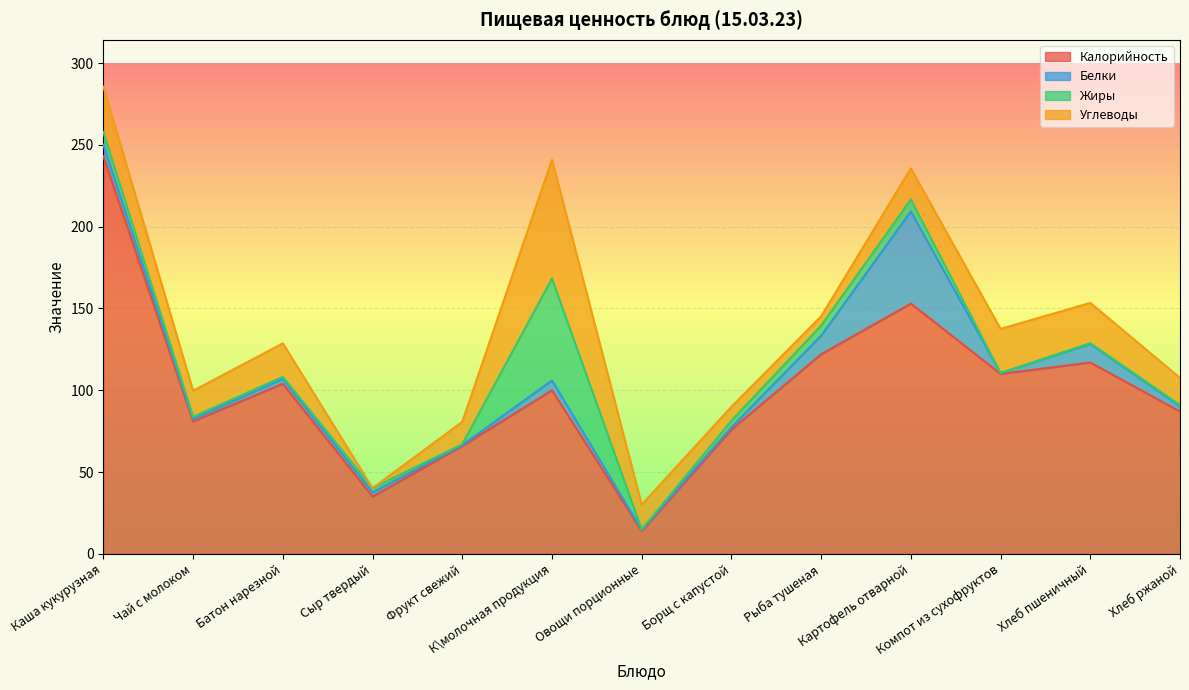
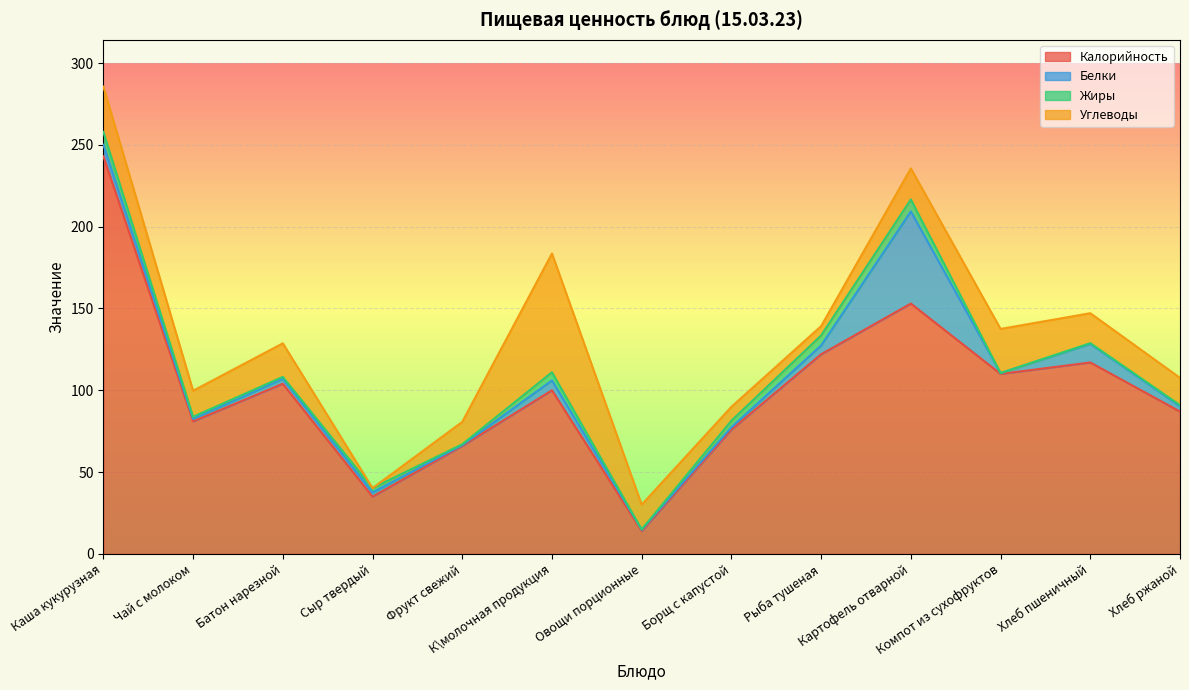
  {
    "Калорийность": {
      "Каша кукурузная": 243,
      "Батон нарезной": 104,
      "Сыр твердый": 35,
      "К\\молочная продукция": 100,
      "Рыба тушеная": 122,
      "Картофель отварной": 153,
      "Хлеб пшеничный": 117,
      "Хлеб ржаной": 87
    },
    "Белки": {
      "Каша кукурузная": 7,
      "Сыр твердый": 3,
      "К\\молочная продукция": 6,
-     "Рыба тушеная": 11,
+     "Рыба тушеная": 5,
      "Картофель отварной": 56
    },
    "Жиры": {
      "Каша кукурузная": 8,
-     "К\\молочная продукция": 62,
+     "К\\молочная продукция": 5,
      "Борщ с капустой": 4,
      "Рыба тушеная": 6,
      "Картофель отварной": 7
    },
    "Углеводы": {
      "Каша кукурузная": 28,
      "Чай с молоком": 16,
      "Батон нарезной": 20,
      "Фрукт свежий": 14,
      "К\\молочная продукция": 73,
      "Овощи порционные": 15,
      "Борщ с капустой": 9,
      "Рыба тушеная": 6,
      "Картофель отварной": 19,
      "Компот из сухофруктов": 27,
-     "Хлеб пшеничный": 25,
+     "Хлеб пшеничный": 18,
      "Хлеб ржаной": 17
    }
  }
